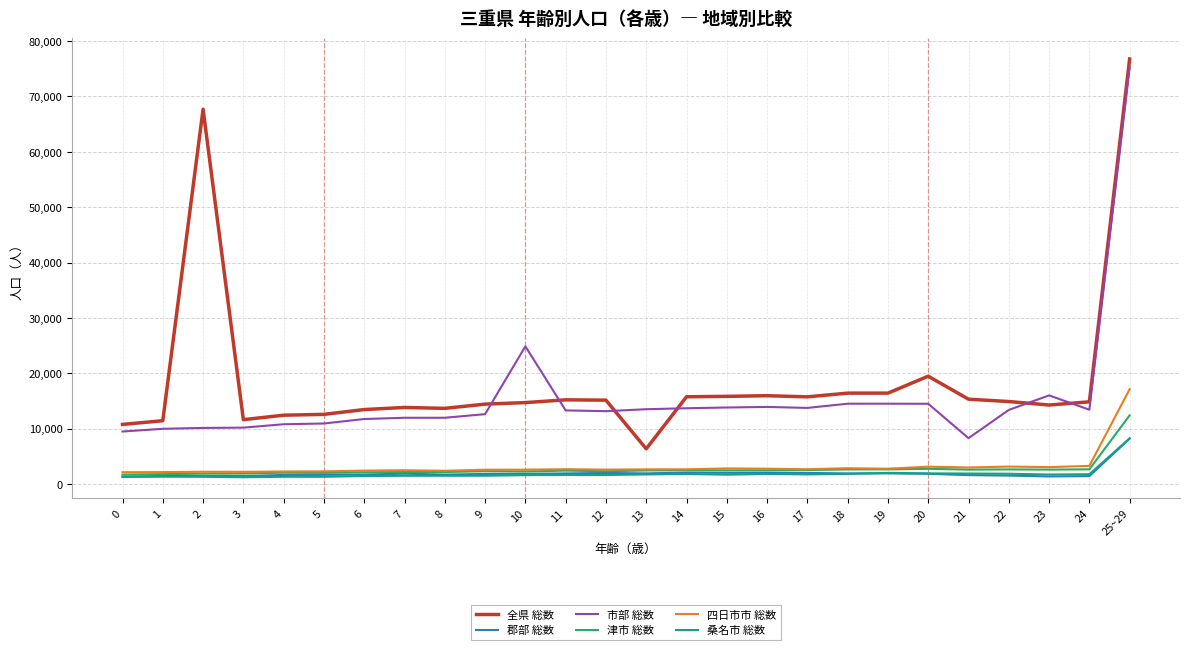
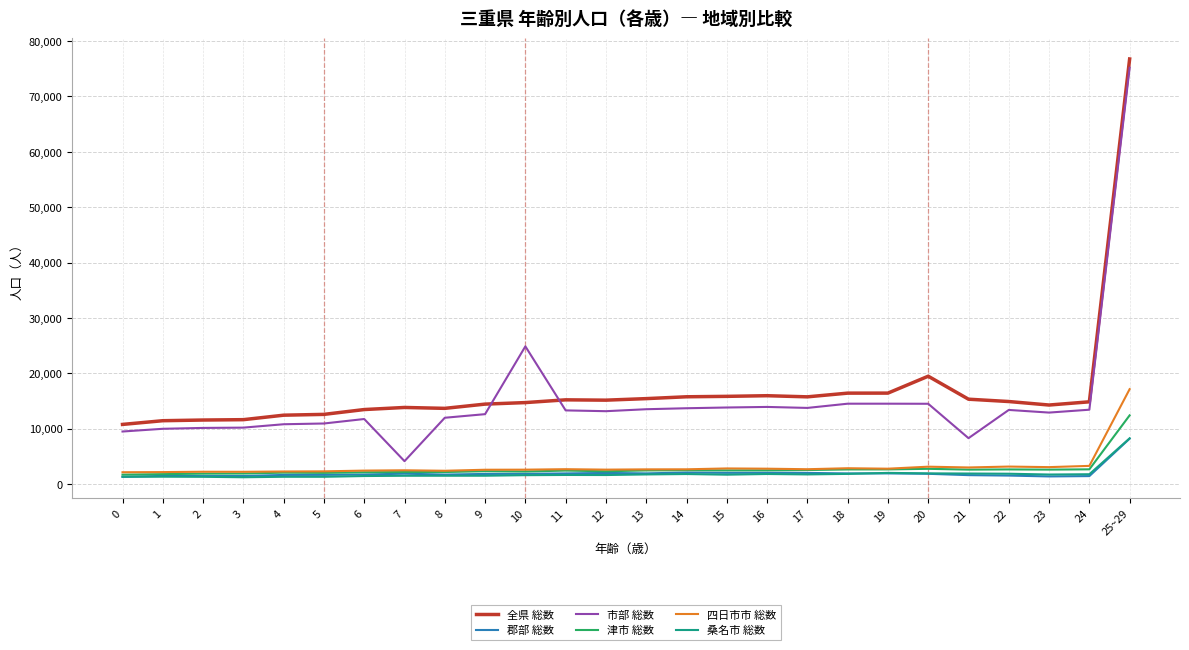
  {
    "全県 総数": {
      "0": "11,000",
      "1": "11,000",
-     "2": "68,000",
+     "2": "12,000",
      "3": "12,000",
      "4": "12,000",
      "5": "13,000",
      "6": "13,000",
      "7": "14,000",
      "8": "14,000",
      "9": "14,000",
      "10": "15,000",
      "11": "15,000",
      "12": "15,000",
-     "13": "6,000",
+     "13": "15,000",
      "14": "16,000",
      "15": "16,000",
      "16": "16,000",
      "17": "16,000",
      "18": "16,000",
      "19": "16,000",
      "20": "19,000",
      "21": "15,000",
      "22": "15,000",
      "23": "14,000",
      "24": "15,000",
      "25~29": "77,000"
    },
    "市部 総数": {
      "0": "9,000",
      "1": "10,000",
      "2": "10,000",
      "3": "10,000",
      "4": "11,000",
      "5": "11,000",
      "6": "12,000",
-     "7": "12,000",
+     "7": "4,000",
      "8": "12,000",
      "9": "13,000",
      "10": "25,000",
      "11": "13,000",
      "12": "13,000",
      "13": "14,000",
      "14": "14,000",
      "15": "14,000",
      "16": "14,000",
      "17": "14,000",
      "18": "15,000",
      "19": "15,000",
      "20": "14,000",
      "21": "8,000",
      "22": "13,000",
-     "23": "16,000",
+     "23": "13,000",
      "24": "13,000",
      "25~29": "75,000"
    },
    "四日市市 総数": {
      "22": "3,000",
      "24": "3,000",
      "25~29": "17,000"
    }
  }
